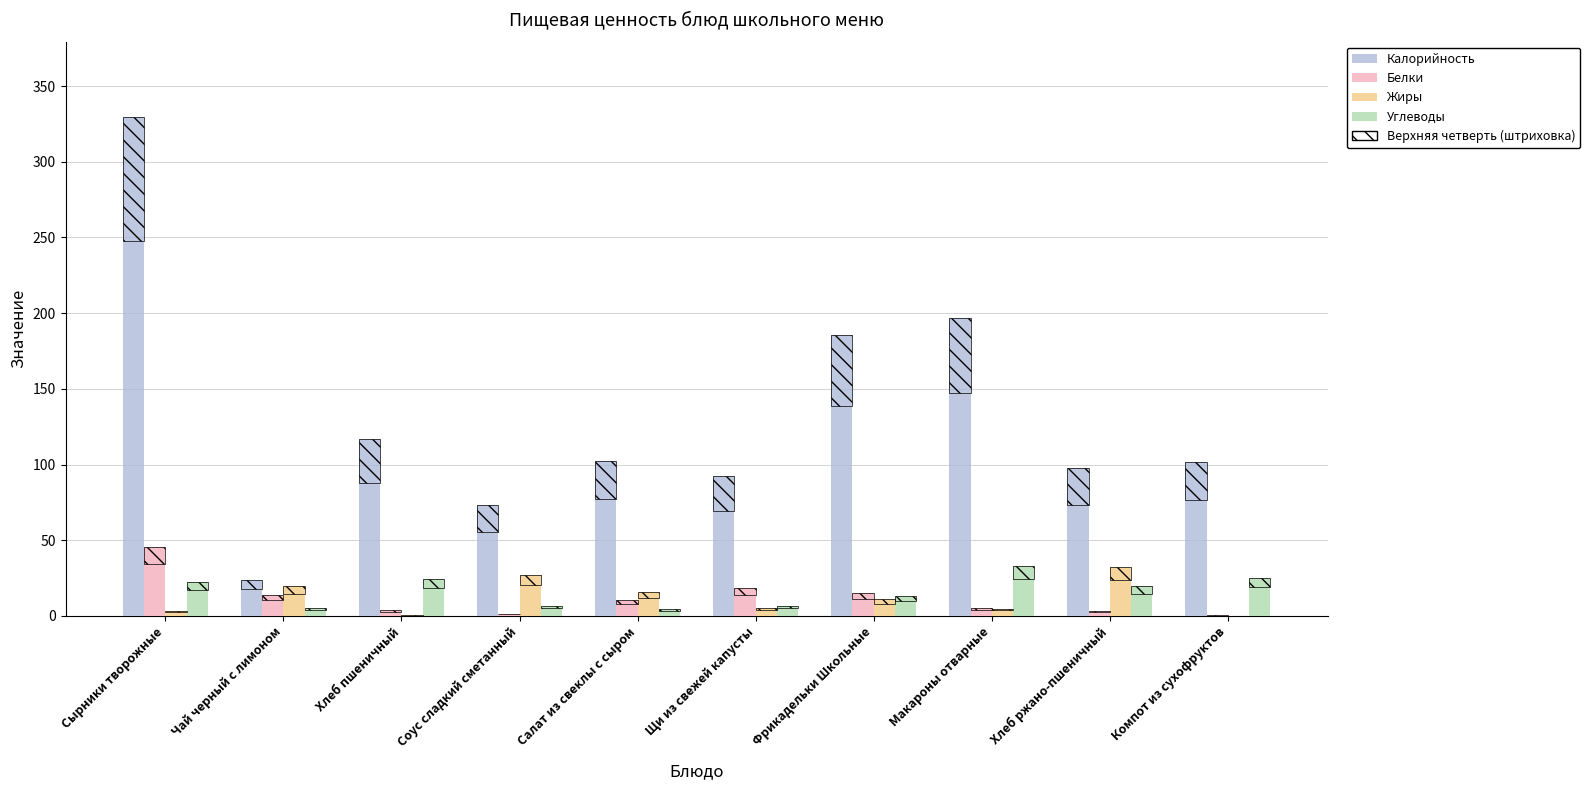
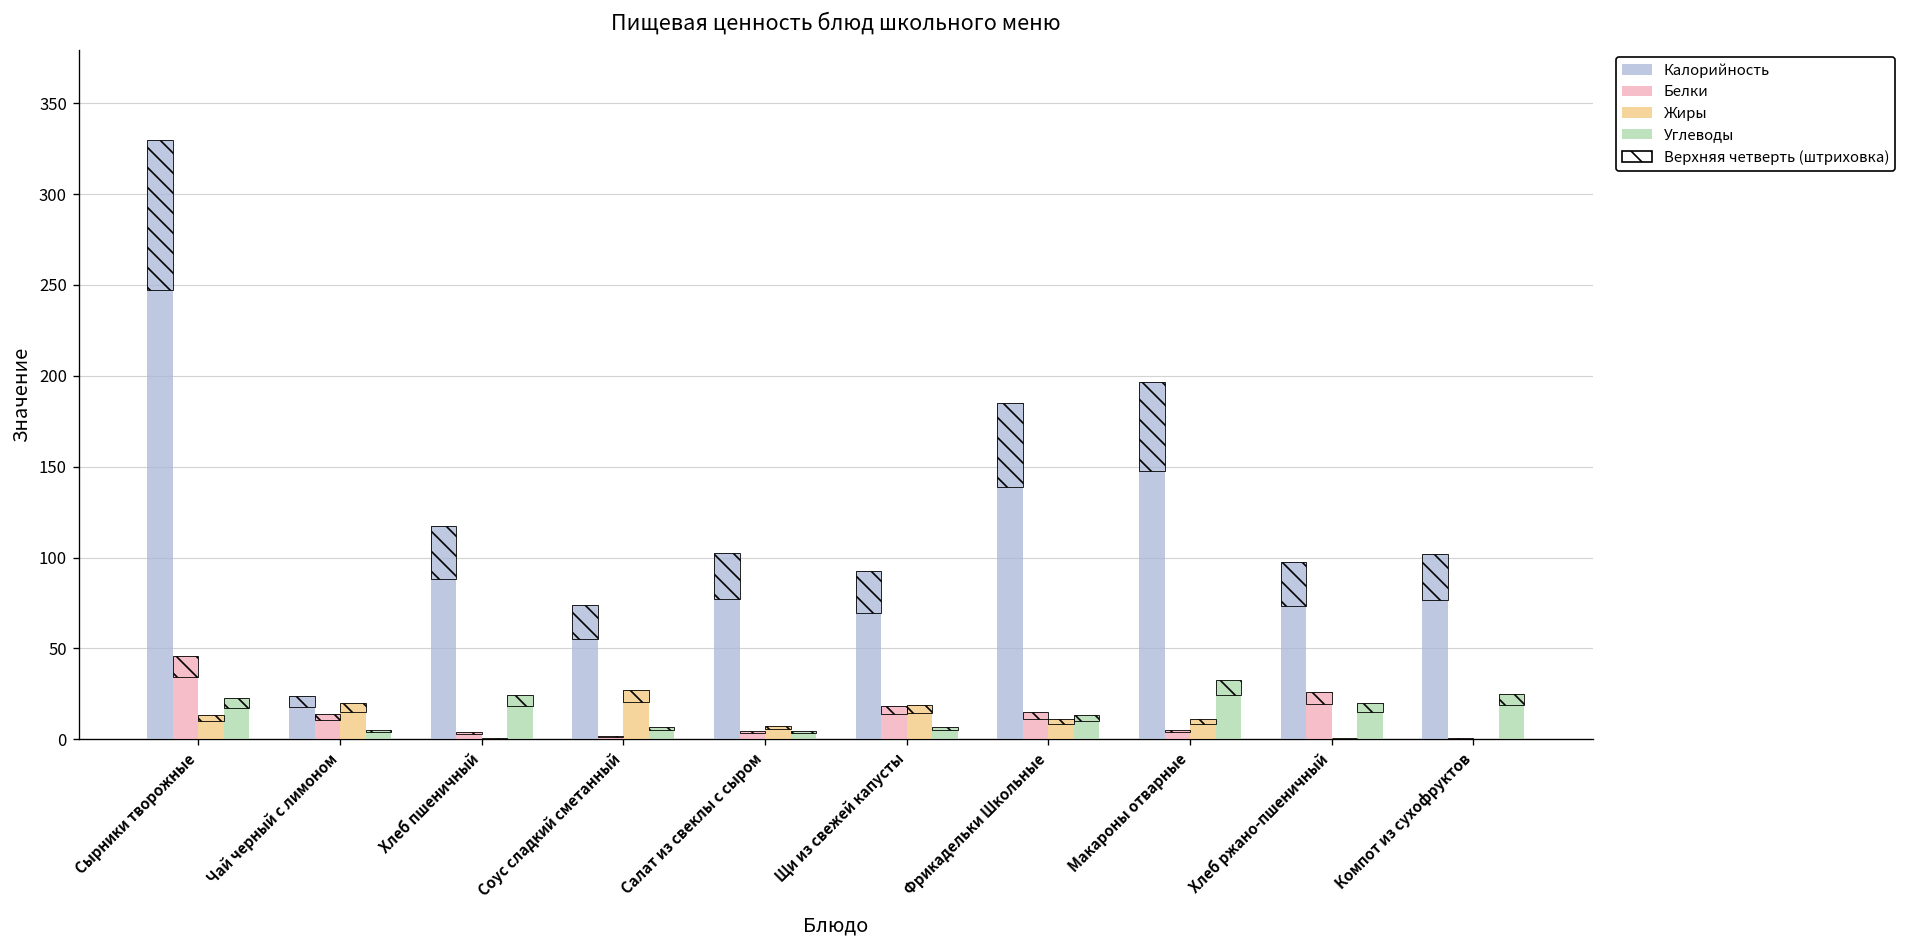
  {
    "Белки": {
      "Сырники творожные": 46,
      "Чай черный с лимоном": 14,
      "Хлеб пшеничный": 4,
-     "Салат из свеклы с сыром": 11,
+     "Салат из свеклы с сыром": 4,
      "Щи из свежей капусты": 19,
      "Фрикадельки Школьные": 15,
      "Макароны отварные": 5,
-     "Хлеб ржано-пшеничный": 3
+     "Хлеб ржано-пшеничный": 26
    },
    "Жиры": {
-     "Сырники творожные": 3,
+     "Сырники творожные": 13,
      "Чай черный с лимоном": 20,
      "Соус сладкий сметанный": 27,
-     "Салат из свеклы с сыром": 16,
-     "Щи из свежей капусты": 5,
+     "Салат из свеклы с сыром": 8,
+     "Щи из свежей капусты": 19,
      "Фрикадельки Школьные": 11,
-     "Макароны отварные": 5,
-     "Хлеб ржано-пшеничный": 32,
+     "Макароны отварные": 11,
+     "Хлеб ржано-пшеничный": 1,
      "Компот из сухофруктов": 0
    }
  }
